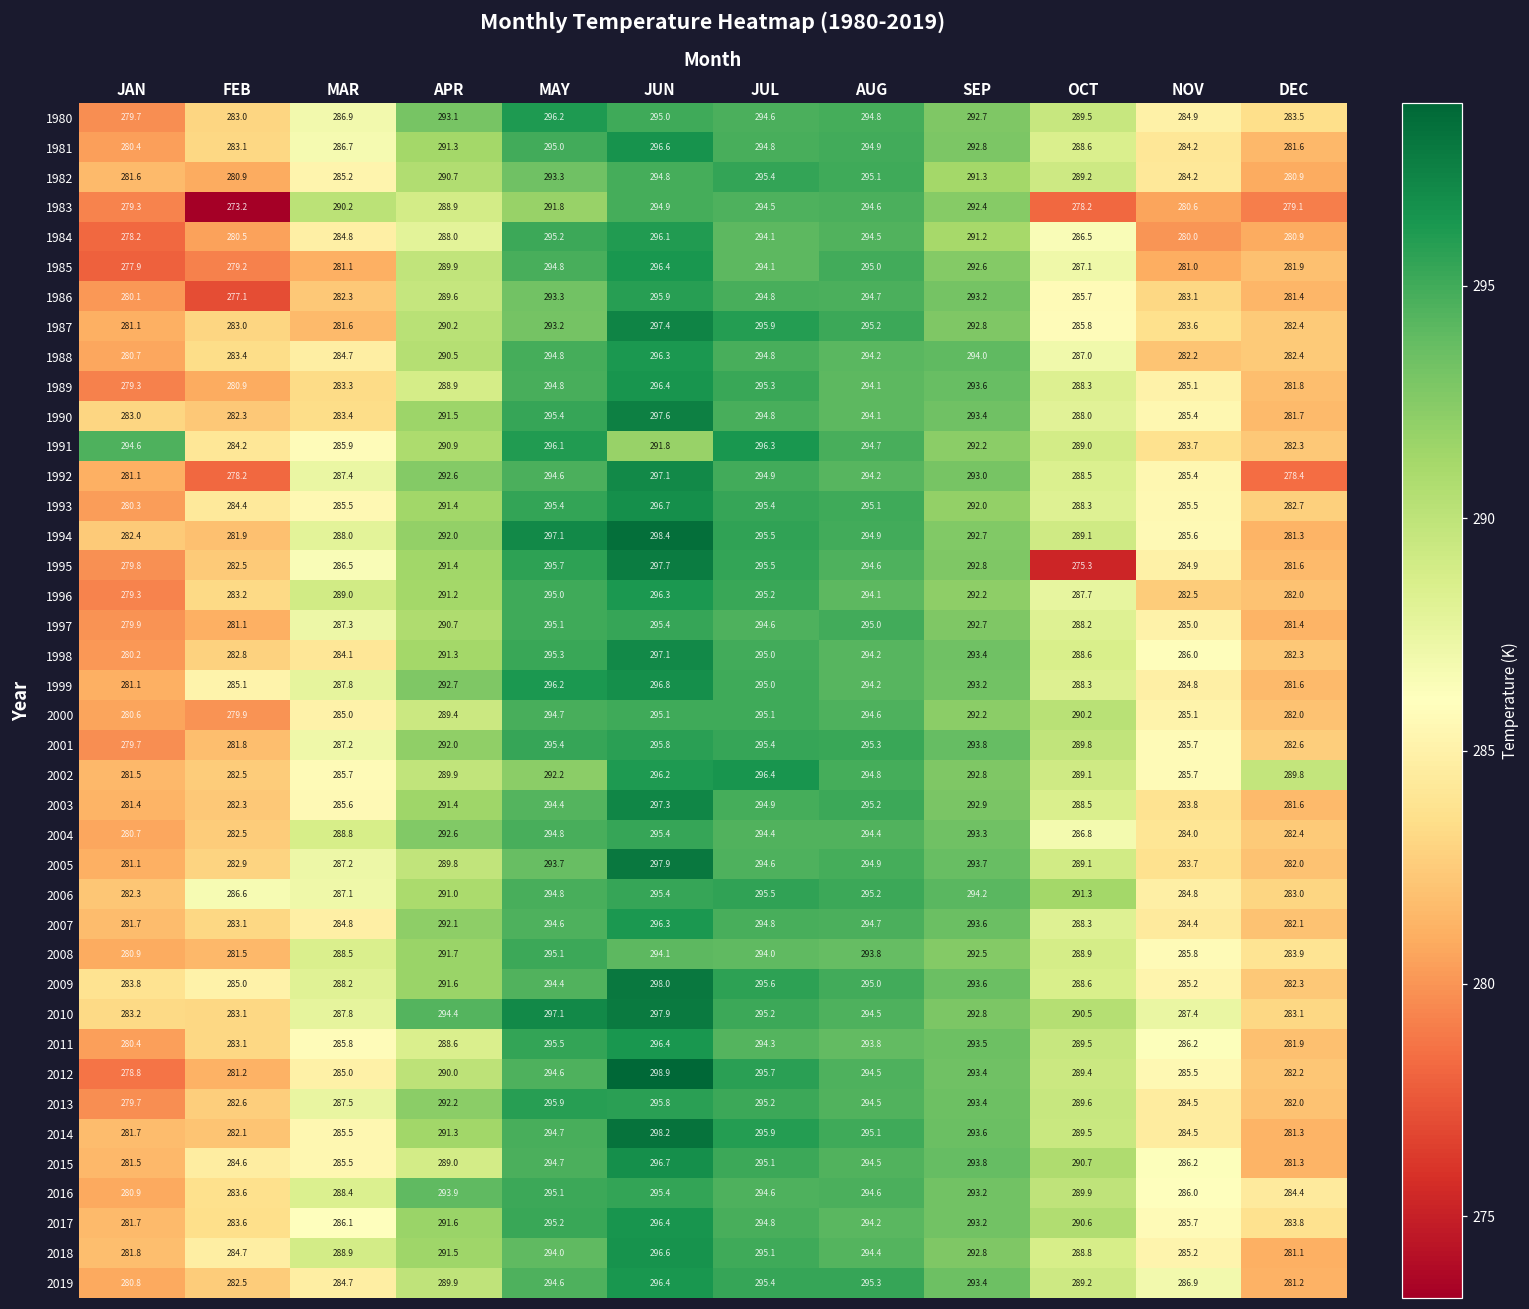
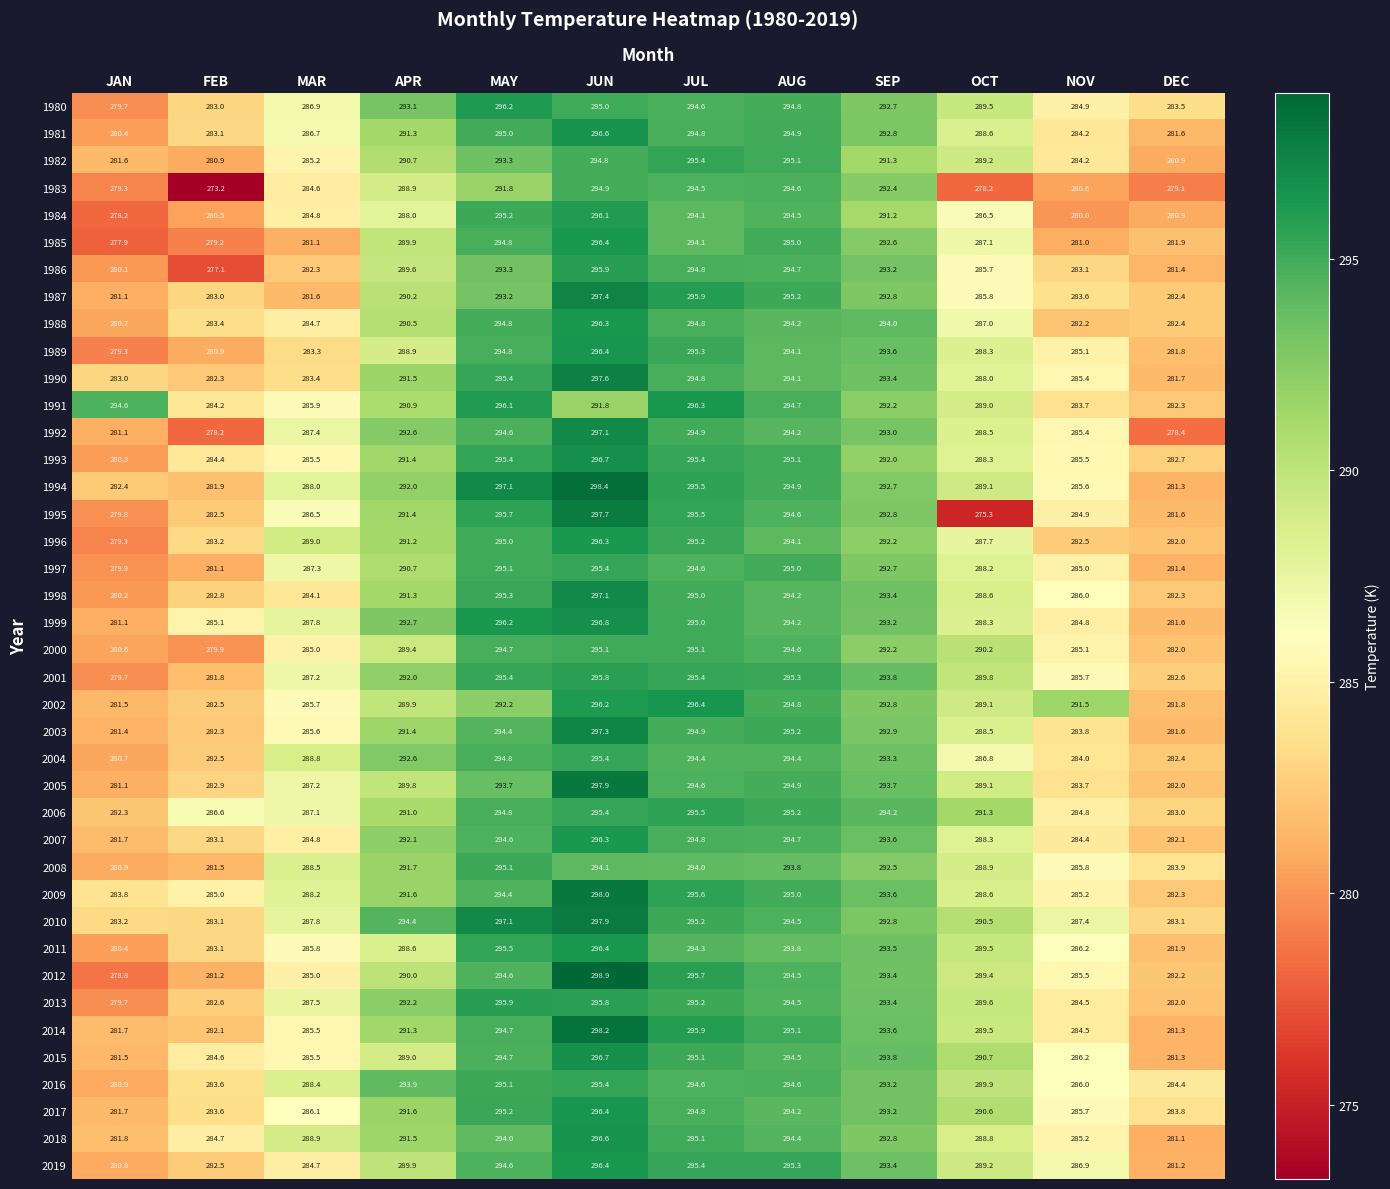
  {
    "1983": {
      "JAN": 279.3,
      "FEB": 273.2,
-     "MAR": 290.2,
+     "MAR": 284.6,
      "APR": 288.9,
      "MAY": 291.8,
      "JUN": 294.9,
      "JUL": 294.5,
      "AUG": 294.6,
      "SEP": 292.4,
      "OCT": 278.2,
      "NOV": 280.6,
      "DEC": 279.1
    },
    "2002": {
      "JAN": 281.5,
      "FEB": 282.5,
      "MAR": 285.7,
      "APR": 289.9,
      "MAY": 292.2,
      "JUN": 296.2,
      "JUL": 296.4,
      "AUG": 294.8,
      "SEP": 292.8,
      "OCT": 289.1,
-     "NOV": 285.7,
-     "DEC": 289.8
+     "NOV": 291.5,
+     "DEC": 281.8
    }
  }
